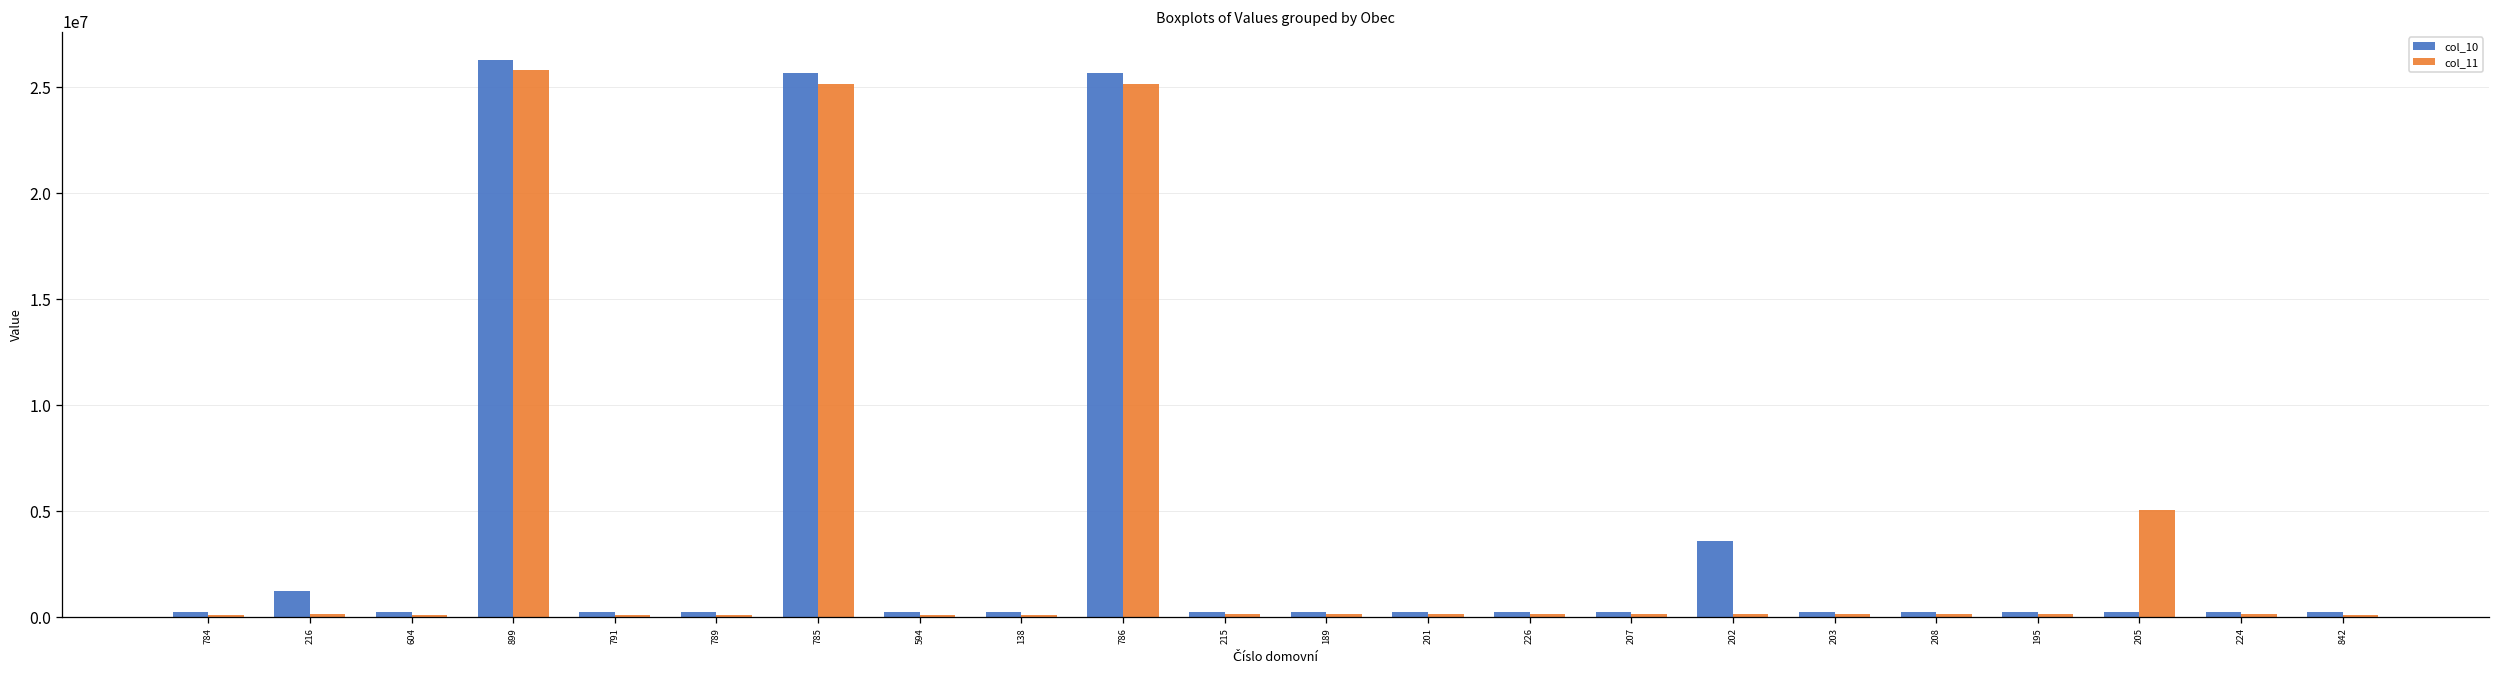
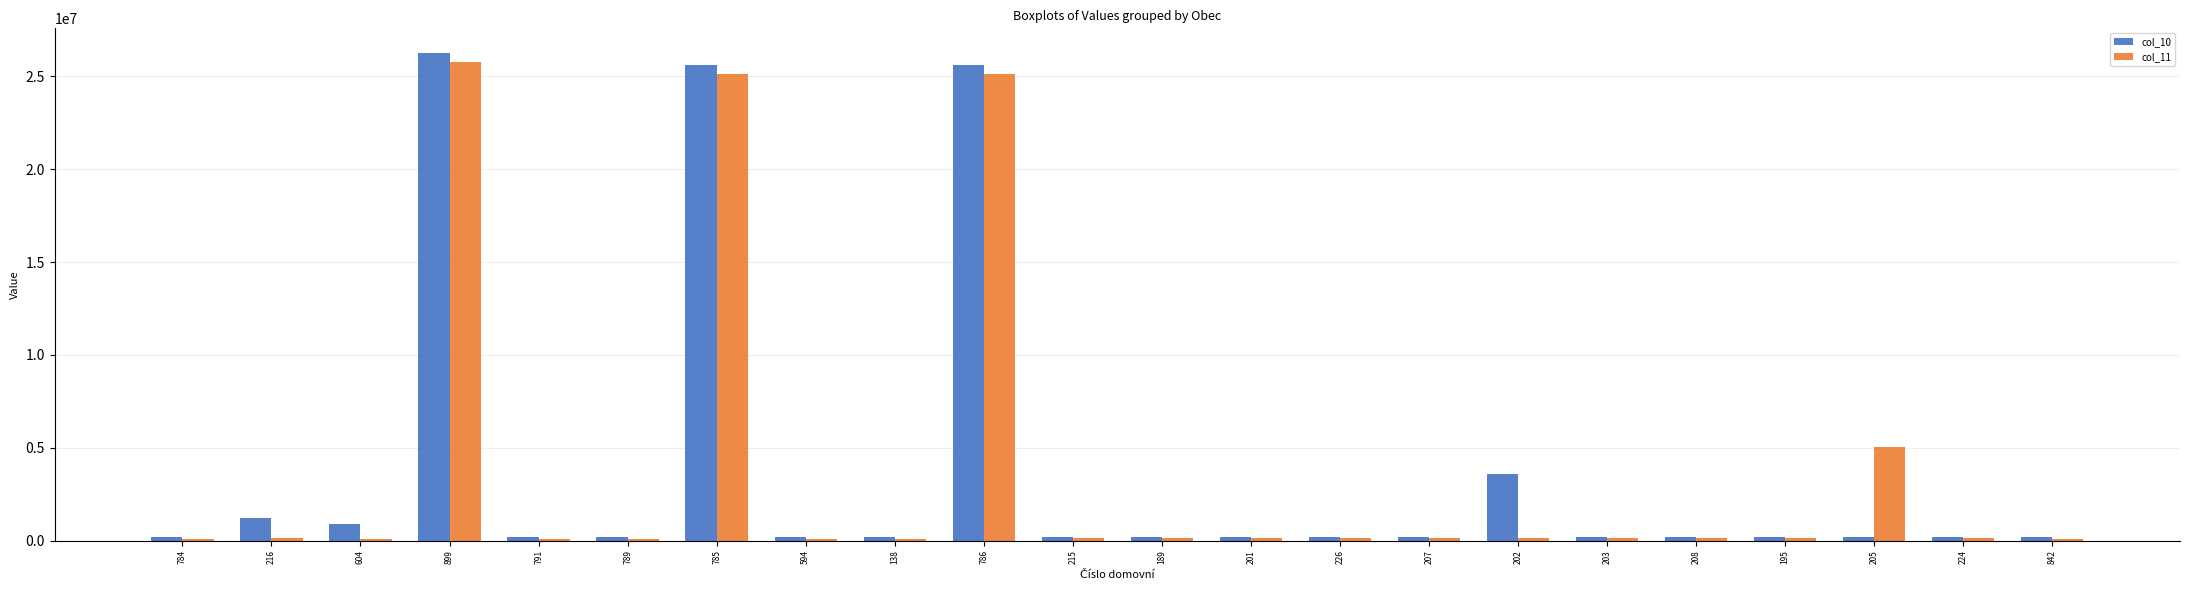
  {
    "col_10": {
      "784": 200000,
      "216": 1200000,
-     "604": 200000,
+     "604": 900000,
      "899": 26300000,
      "791": 200000,
      "789": 200000,
      "785": 25600000,
      "594": 200000,
      "138": 200000,
      "786": 25600000,
      "215": 200000,
      "189": 200000,
      "201": 200000,
      "226": 200000,
      "207": 200000,
      "202": 3600000,
      "203": 200000,
      "208": 200000,
      "195": 200000,
      "205": 200000,
      "224": 200000,
      "842": 200000
    },
    "col_11": {
      "899": 25800000,
      "785": 25100000,
      "786": 25100000,
      "205": 5000000
    }
  }
